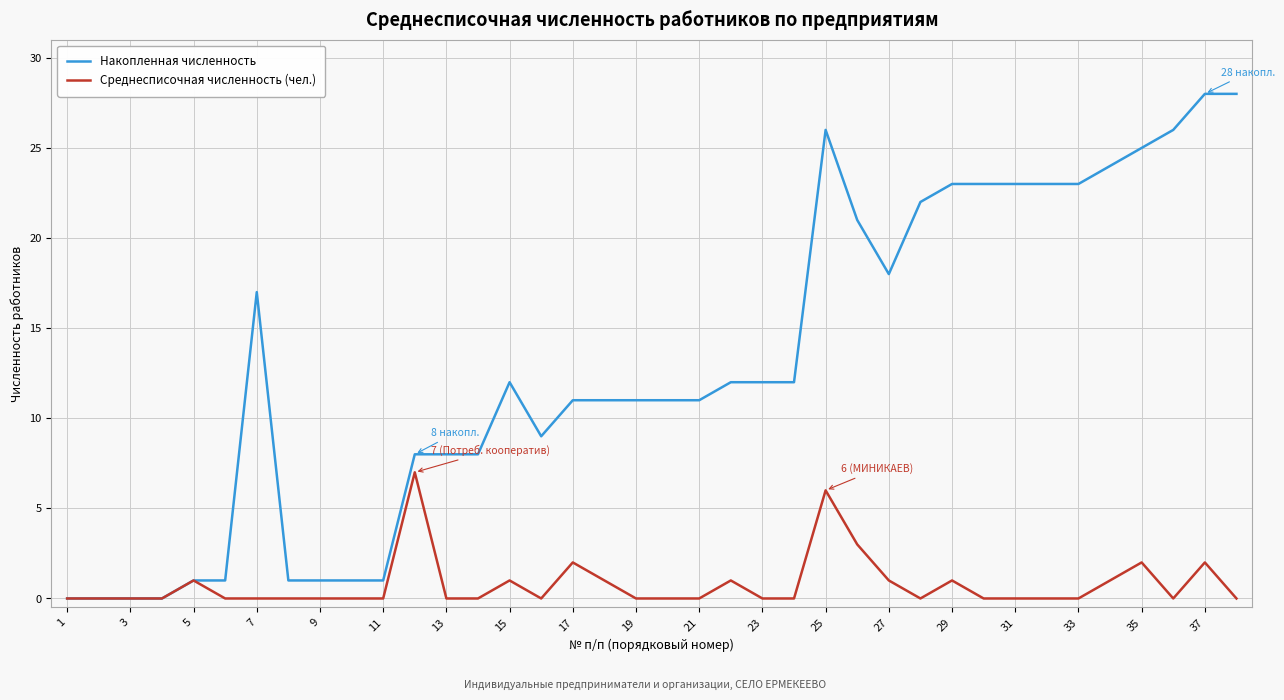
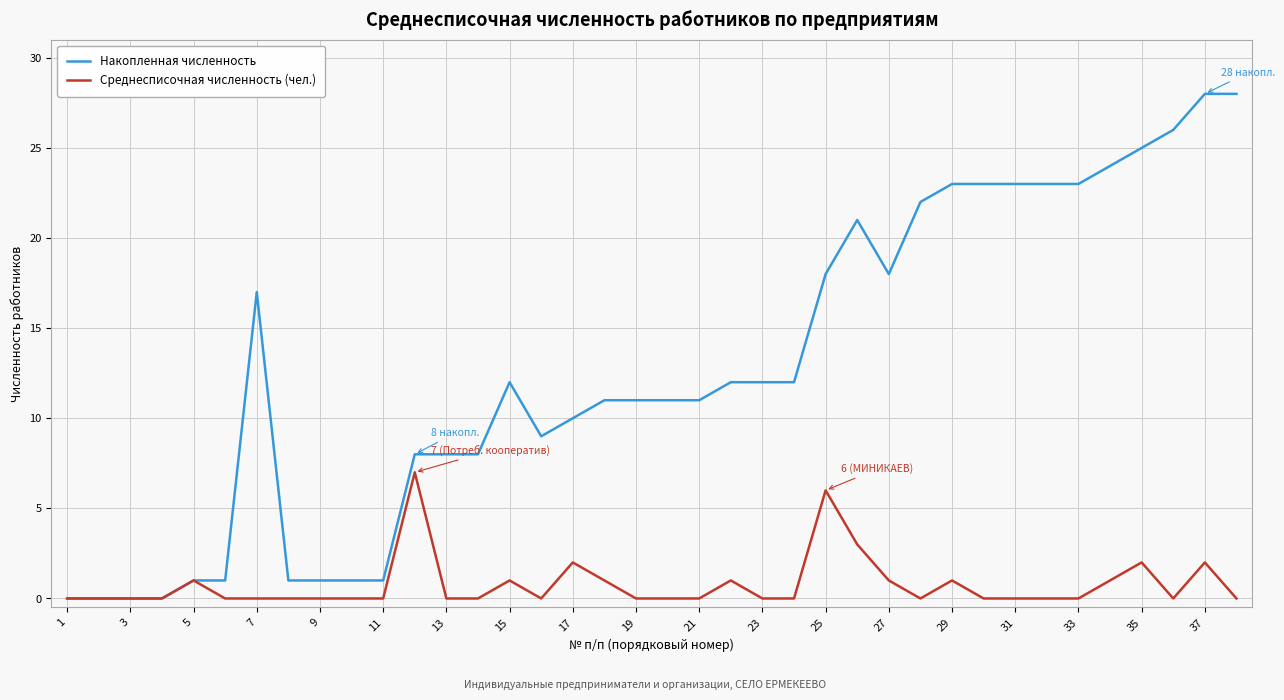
  {
    "Накопленная численность": {
      "7": 17,
      "9": 1,
      "11": 1,
      "15": 12,
-     "17": 11,
+     "17": 10,
      "19": 11,
      "21": 11,
      "23": 12,
-     "25": 26,
+     "25": 18,
      "27": 18,
      "29": 23,
      "31": 23,
      "33": 23,
      "35": 25
    },
    "Среднесписочная численность (чел.)": {
      "25": 6
    }
  }
